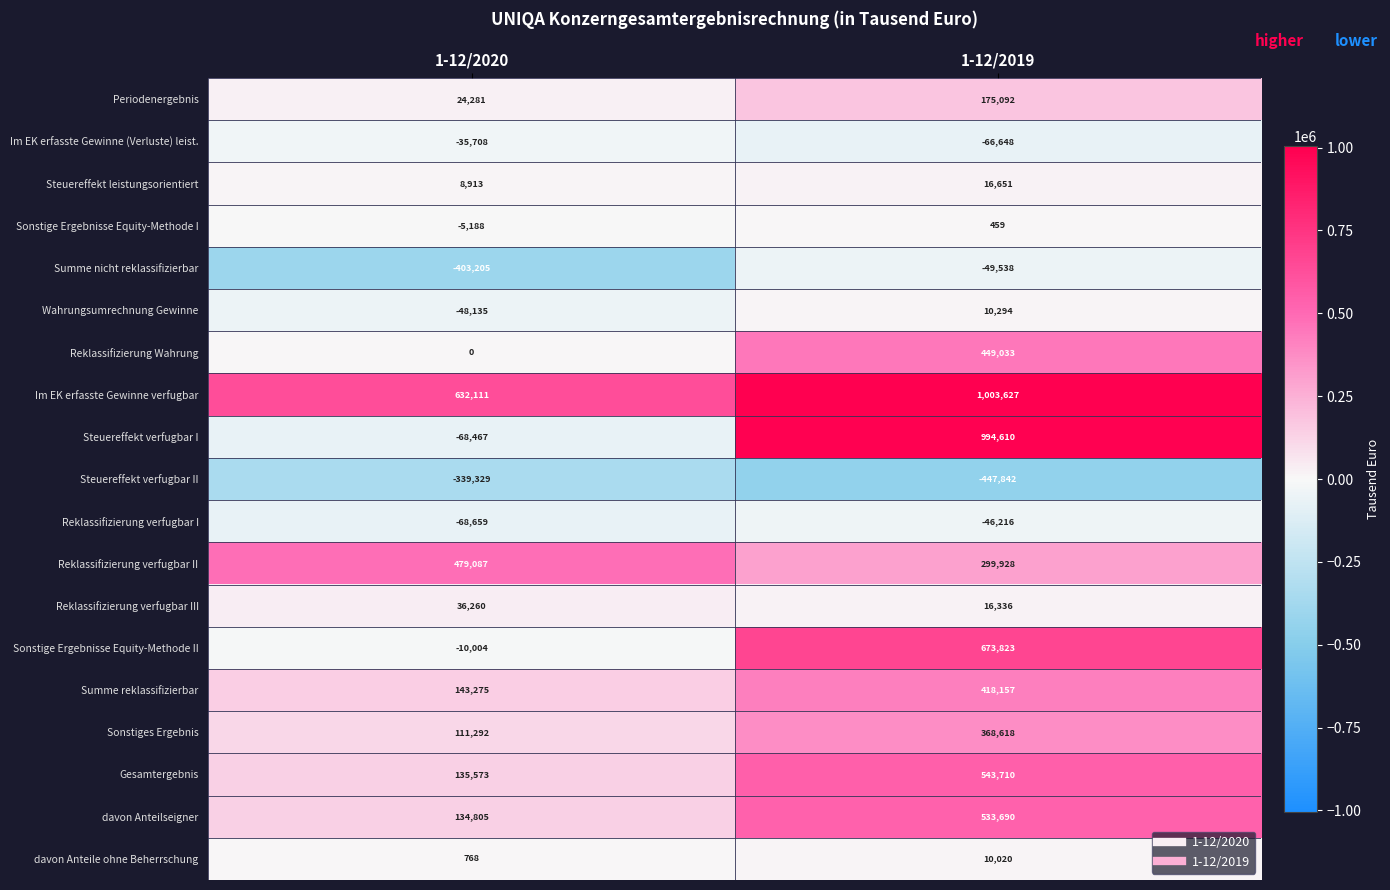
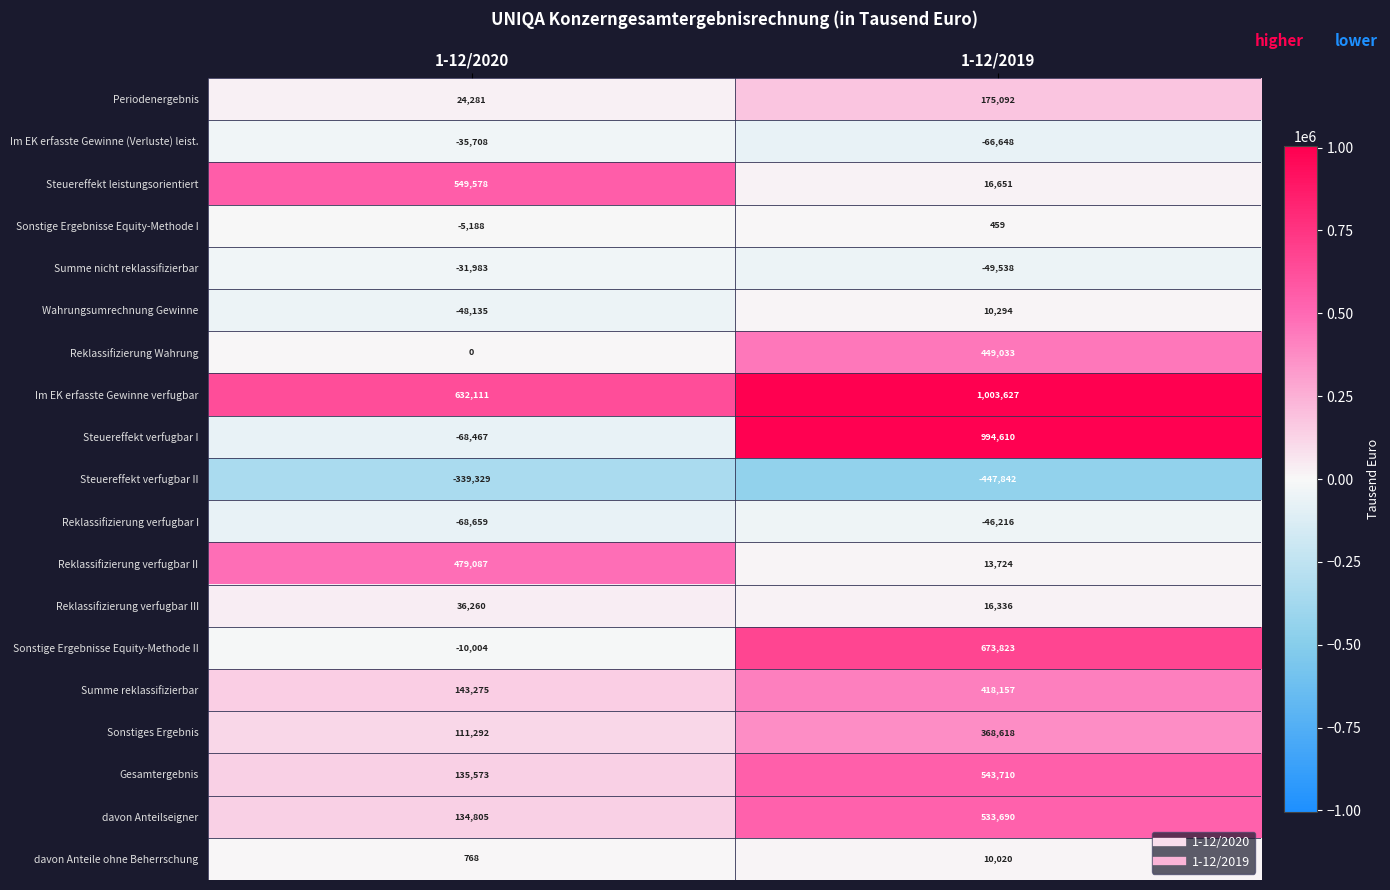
  {
    "Periodenergebnis": {
      "1-12/2020": "24,281",
      "1-12/2019": "175,092"
    },
    "Im EK erfasste Gewinne (Verluste) leist.": {
      "1-12/2020": "-35,708",
      "1-12/2019": "-66,648"
    },
    "Steuereffekt leistungsorientiert": {
-     "1-12/2020": "8,913",
+     "1-12/2020": "549,578",
      "1-12/2019": "16,651"
    },
    "Sonstige Ergebnisse Equity-Methode I": {
      "1-12/2020": "-5,188",
      "1-12/2019": "459"
    },
    "Summe nicht reklassifizierbar": {
-     "1-12/2020": "-403,205",
+     "1-12/2020": "-31,983",
      "1-12/2019": "-49,538"
    },
    "Wahrungsumrechnung Gewinne": {
      "1-12/2020": "-48,135",
      "1-12/2019": "10,294"
    },
    "Reklassifizierung Wahrung": {
      "1-12/2020": "0",
      "1-12/2019": "449,033"
    },
    "Im EK erfasste Gewinne verfugbar": {
      "1-12/2020": "632,111",
      "1-12/2019": "1,003,627"
    },
    "Steuereffekt verfugbar I": {
      "1-12/2020": "-68,467",
      "1-12/2019": "994,610"
    },
    "Steuereffekt verfugbar II": {
      "1-12/2020": "-339,329",
      "1-12/2019": "-447,842"
    },
    "Reklassifizierung verfugbar I": {
      "1-12/2020": "-68,659",
      "1-12/2019": "-46,216"
    },
    "Reklassifizierung verfugbar II": {
      "1-12/2020": "479,087",
-     "1-12/2019": "299,928"
+     "1-12/2019": "13,724"
    },
    "Reklassifizierung verfugbar III": {
      "1-12/2020": "36,260",
      "1-12/2019": "16,336"
    },
    "Sonstige Ergebnisse Equity-Methode II": {
      "1-12/2020": "-10,004",
      "1-12/2019": "673,823"
    },
    "Summe reklassifizierbar": {
      "1-12/2020": "143,275",
      "1-12/2019": "418,157"
    },
    "Sonstiges Ergebnis": {
      "1-12/2020": "111,292",
      "1-12/2019": "368,618"
    },
    "Gesamtergebnis": {
      "1-12/2020": "135,573",
      "1-12/2019": "543,710"
    },
    "davon Anteilseigner": {
      "1-12/2020": "134,805",
      "1-12/2019": "533,690"
    },
    "davon Anteile ohne Beherrschung": {
      "1-12/2020": "768",
      "1-12/2019": "10,020"
    }
  }
